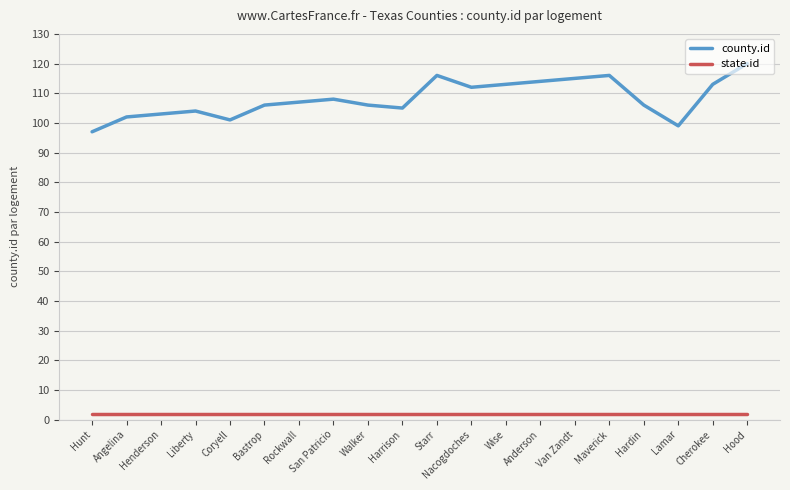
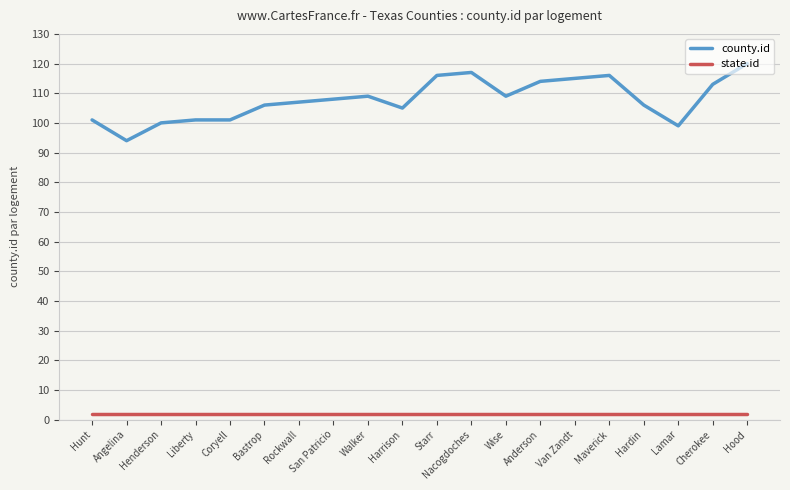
  {
    "county.id": {
-     "Hunt": 97,
-     "Angelina": 102,
-     "Henderson": 103,
-     "Liberty": 104,
+     "Hunt": 101,
+     "Angelina": 94,
+     "Henderson": 100,
+     "Liberty": 101,
      "Coryell": 101,
      "Bastrop": 106,
      "Rockwall": 107,
      "San Patricio": 108,
-     "Walker": 106,
+     "Walker": 109,
      "Harrison": 105,
      "Starr": 116,
-     "Nacogdoches": 112,
-     "Wise": 113,
+     "Nacogdoches": 117,
+     "Wise": 109,
      "Anderson": 114,
      "Van Zandt": 115,
      "Maverick": 116,
      "Hardin": 106,
      "Lamar": 99,
      "Cherokee": 113
    },
    "state.id": {
      "Hunt": 2,
      "Angelina": 2,
      "Henderson": 2,
      "Liberty": 2,
      "Coryell": 2,
      "Bastrop": 2,
      "Rockwall": 2,
      "San Patricio": 2,
      "Walker": 2,
      "Harrison": 2,
      "Starr": 2,
      "Nacogdoches": 2,
      "Wise": 2,
      "Anderson": 2,
      "Van Zandt": 2,
      "Maverick": 2,
      "Hardin": 2,
      "Lamar": 2,
      "Cherokee": 2,
      "Hood": 2
    }
  }
